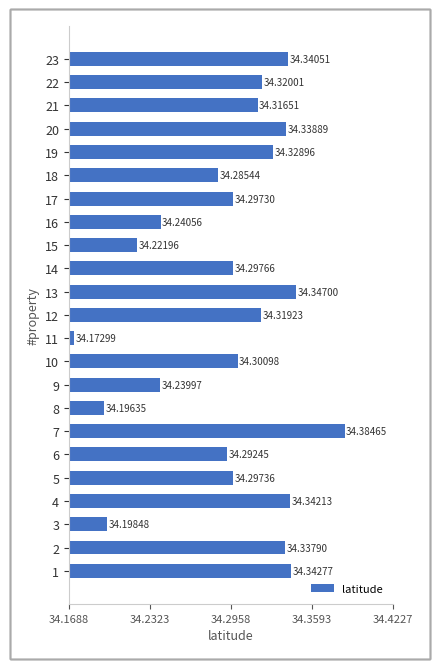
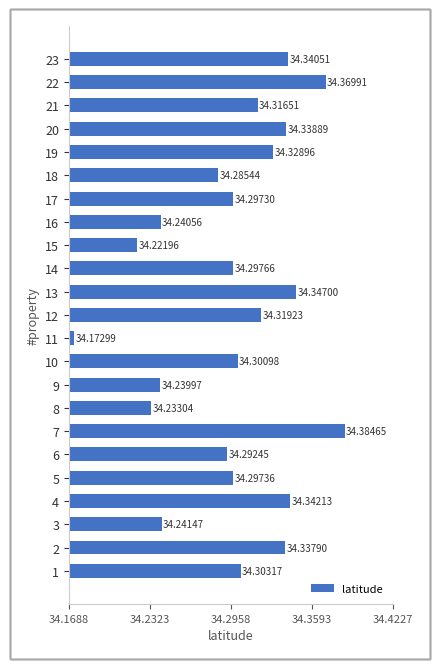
  {
    "23": 34.34051,
-   "22": 34.32001,
+   "22": 34.36991,
    "21": 34.31651,
    "20": 34.33889,
    "19": 34.32896,
    "18": 34.28544,
    "17": 34.29730,
    "16": 34.24056,
    "15": 34.22196,
    "14": 34.29766,
    "13": 34.34700,
    "12": 34.31923,
    "11": 34.17299,
    "10": 34.30098,
    "9": 34.23997,
-   "8": 34.19635,
+   "8": 34.23304,
    "7": 34.38465,
    "6": 34.29245,
    "5": 34.29736,
    "4": 34.34213,
-   "3": 34.19848,
+   "3": 34.24147,
    "2": 34.33790,
-   "1": 34.34277
+   "1": 34.30317
  }
